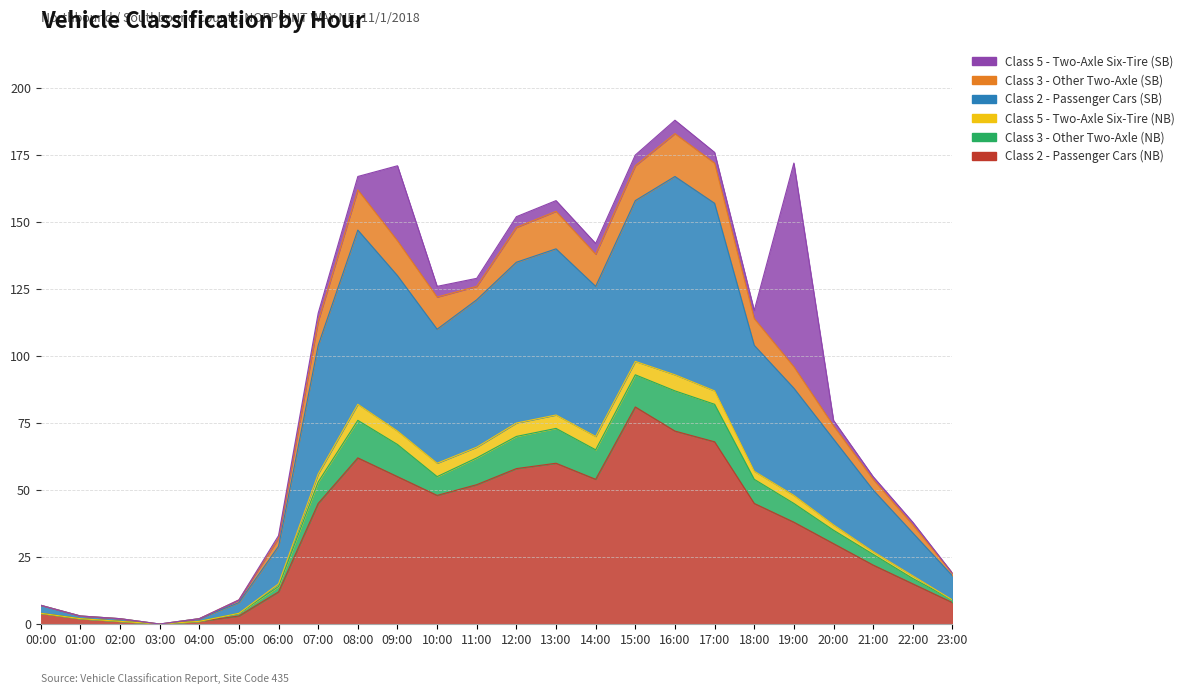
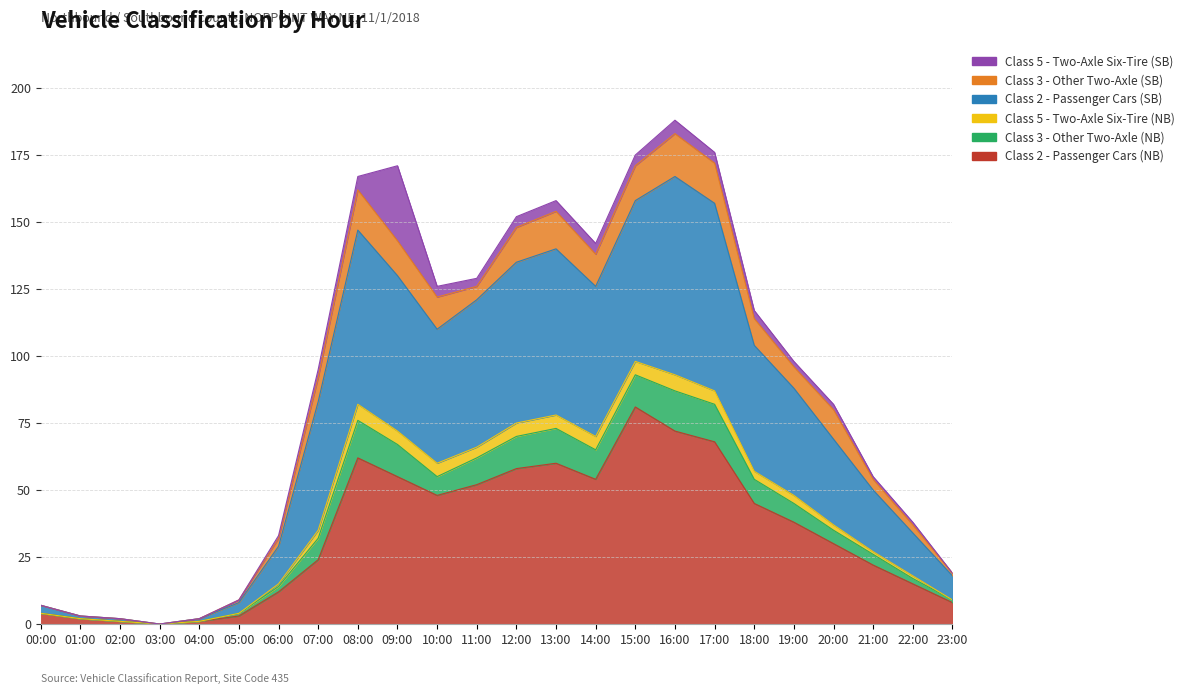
  {
    "Class 2 - Passenger Cars (NB)": {
      "05:00": 3,
      "06:00": 12,
-     "07:00": 45,
+     "07:00": 24,
      "08:00": 62,
      "09:00": 55,
      "10:00": 48,
      "11:00": 52,
      "12:00": 58,
      "13:00": 60,
      "14:00": 54,
      "15:00": 81,
      "16:00": 72,
      "17:00": 68,
      "18:00": 45,
      "19:00": 38,
      "20:00": 30,
      "21:00": 22,
      "22:00": 15,
      "23:00": 8
    },
    "Class 3 - Other Two-Axle (NB)": {
      "06:00": 2,
      "07:00": 8,
      "08:00": 14,
      "09:00": 12,
      "10:00": 7,
      "11:00": 10,
      "12:00": 12,
      "13:00": 13,
      "14:00": 11,
      "15:00": 12,
      "16:00": 15,
      "17:00": 14,
      "18:00": 9,
      "19:00": 7,
      "20:00": 5,
      "21:00": 4,
      "22:00": 2
    },
    "Class 5 - Two-Axle Six-Tire (NB)": {
      "06:00": 1,
      "07:00": 3,
      "08:00": 6,
      "09:00": 5,
      "10:00": 5,
      "11:00": 4,
      "12:00": 5,
      "13:00": 5,
      "14:00": 5,
      "15:00": 5,
      "16:00": 6,
      "17:00": 5,
      "18:00": 3,
      "19:00": 3,
      "20:00": 2,
      "21:00": 1,
      "22:00": 1
    },
    "Class 2 - Passenger Cars (SB)": {
      "05:00": 4,
      "06:00": 14,
      "07:00": 48,
      "08:00": 65,
      "09:00": 58,
      "10:00": 50,
      "11:00": 55,
      "12:00": 60,
      "13:00": 62,
      "14:00": 56,
      "15:00": 60,
      "16:00": 74,
      "17:00": 70,
      "18:00": 47,
      "19:00": 40,
      "20:00": 32,
      "21:00": 23,
      "22:00": 16,
      "23:00": 9
    },
    "Class 3 - Other Two-Axle (SB)": {
      "06:00": 3,
      "07:00": 9,
      "08:00": 15,
      "09:00": 13,
      "10:00": 12,
      "11:00": 5,
      "12:00": 13,
      "13:00": 14,
      "14:00": 12,
      "15:00": 13,
      "16:00": 16,
      "17:00": 15,
      "18:00": 10,
      "19:00": 8,
-     "20:00": 5,
+     "20:00": 11,
      "21:00": 4,
      "22:00": 3
    },
    "Class 5 - Two-Axle Six-Tire (SB)": {
      "06:00": 1,
      "07:00": 3,
      "08:00": 5,
      "09:00": 28,
      "10:00": 4,
      "11:00": 3,
      "12:00": 4,
      "13:00": 4,
      "14:00": 4,
      "15:00": 4,
      "16:00": 5,
      "17:00": 4,
      "18:00": 3,
-     "19:00": 76,
+     "19:00": 2,
      "20:00": 2,
      "21:00": 1,
      "22:00": 1
    }
  }
